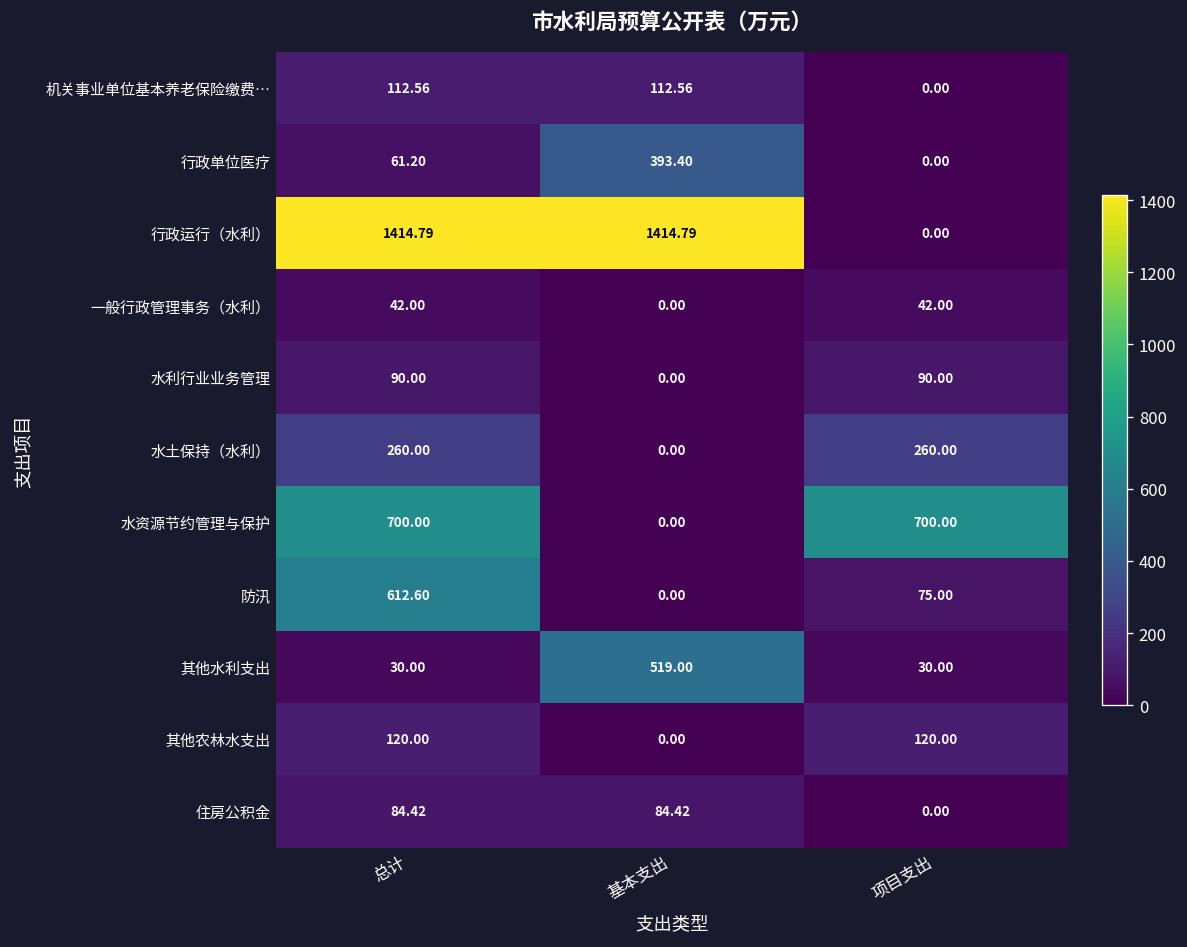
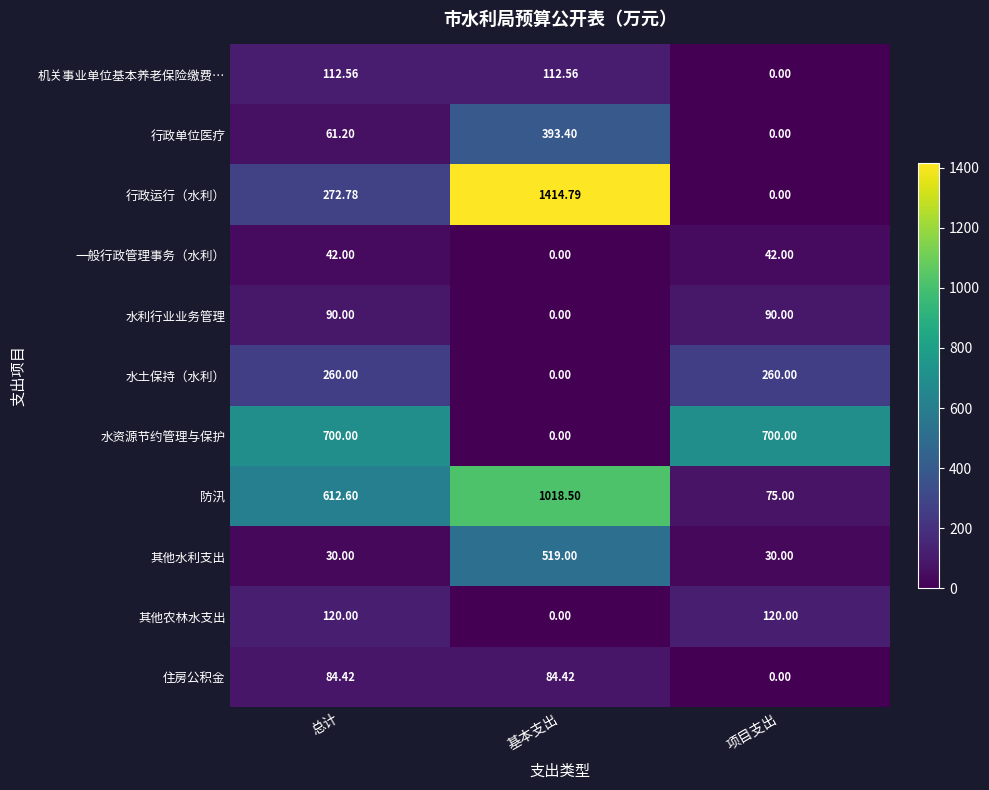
  {
    "机关事业单位基本养老保险缴费…": {
      "总计": 112.56,
      "基本支出": 112.56,
      "项目支出": 0.00
    },
    "行政单位医疗": {
      "总计": 61.20,
      "基本支出": 393.40,
      "项目支出": 0.00
    },
    "行政运行（水利）": {
-     "总计": 1414.79,
+     "总计": 272.78,
      "基本支出": 1414.79,
      "项目支出": 0.00
    },
    "一般行政管理事务（水利）": {
      "总计": 42.00,
      "基本支出": 0.00,
      "项目支出": 42.00
    },
    "水利行业业务管理": {
      "总计": 90.00,
      "基本支出": 0.00,
      "项目支出": 90.00
    },
    "水土保持（水利）": {
      "总计": 260.00,
      "基本支出": 0.00,
      "项目支出": 260.00
    },
    "水资源节约管理与保护": {
      "总计": 700.00,
      "基本支出": 0.00,
      "项目支出": 700.00
    },
    "防汛": {
      "总计": 612.60,
-     "基本支出": 0.00,
+     "基本支出": 1018.50,
      "项目支出": 75.00
    },
    "其他水利支出": {
      "总计": 30.00,
      "基本支出": 519.00,
      "项目支出": 30.00
    },
    "其他农林水支出": {
      "总计": 120.00,
      "基本支出": 0.00,
      "项目支出": 120.00
    },
    "住房公积金": {
      "总计": 84.42,
      "基本支出": 84.42,
      "项目支出": 0.00
    }
  }
